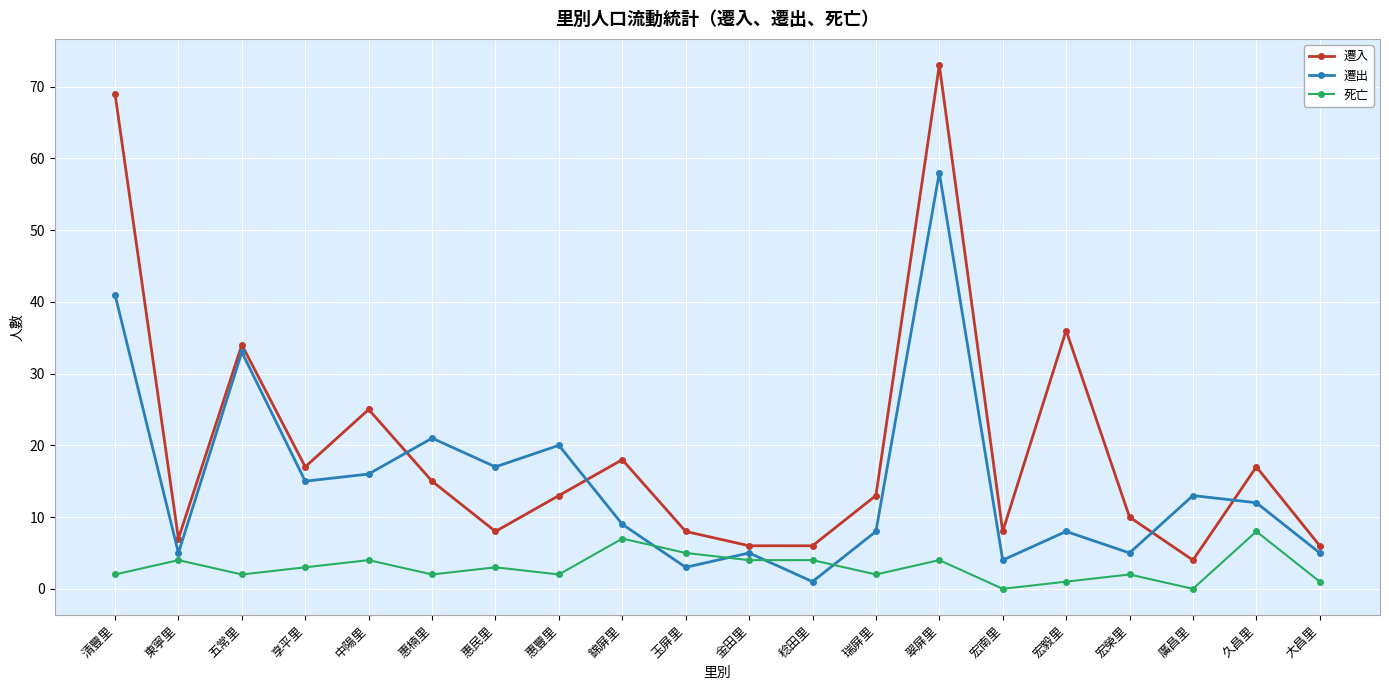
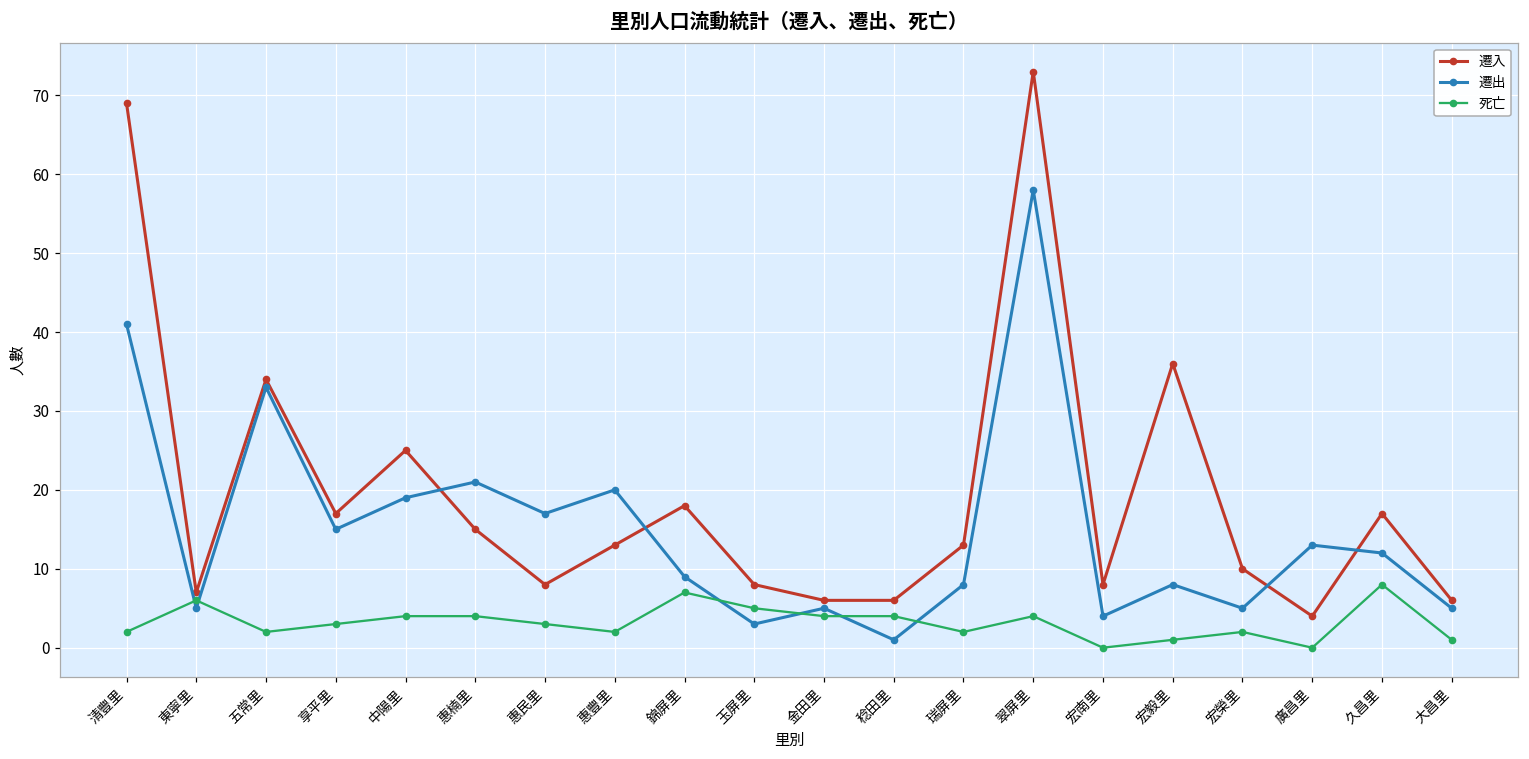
  {
    "遷入": {
      "清豐里": 69,
      "東寧里": 7,
      "五常里": 34,
      "享平里": 17,
      "中陽里": 25,
      "惠楠里": 15,
      "惠民里": 8,
      "惠豐里": 13,
      "錦屏里": 18,
      "玉屏里": 8,
      "金田里": 6,
      "稔田里": 6,
      "瑞屏里": 13,
      "翠屏里": 73,
      "宏南里": 8,
      "宏毅里": 36,
      "宏榮里": 10,
      "廣昌里": 4,
      "久昌里": 17,
      "大昌里": 6
    },
    "遷出": {
      "清豐里": 41,
      "東寧里": 5,
      "五常里": 33,
      "享平里": 15,
-     "中陽里": 16,
+     "中陽里": 19,
      "惠楠里": 21,
      "惠民里": 17,
      "惠豐里": 20,
      "錦屏里": 9,
      "玉屏里": 3,
      "金田里": 5,
      "稔田里": 1,
      "瑞屏里": 8,
      "翠屏里": 58,
      "宏南里": 4,
      "宏毅里": 8,
      "宏榮里": 5,
      "廣昌里": 13,
      "久昌里": 12,
      "大昌里": 5
    },
    "死亡": {
      "清豐里": 2,
-     "東寧里": 4,
+     "東寧里": 6,
      "五常里": 2,
      "享平里": 3,
      "中陽里": 4,
-     "惠楠里": 2,
+     "惠楠里": 4,
      "惠民里": 3,
      "惠豐里": 2,
      "錦屏里": 7,
      "玉屏里": 5,
      "金田里": 4,
      "稔田里": 4,
      "瑞屏里": 2,
      "翠屏里": 4,
      "宏南里": 0,
      "宏毅里": 1,
      "宏榮里": 2,
      "廣昌里": 0,
      "久昌里": 8,
      "大昌里": 1
    }
  }
